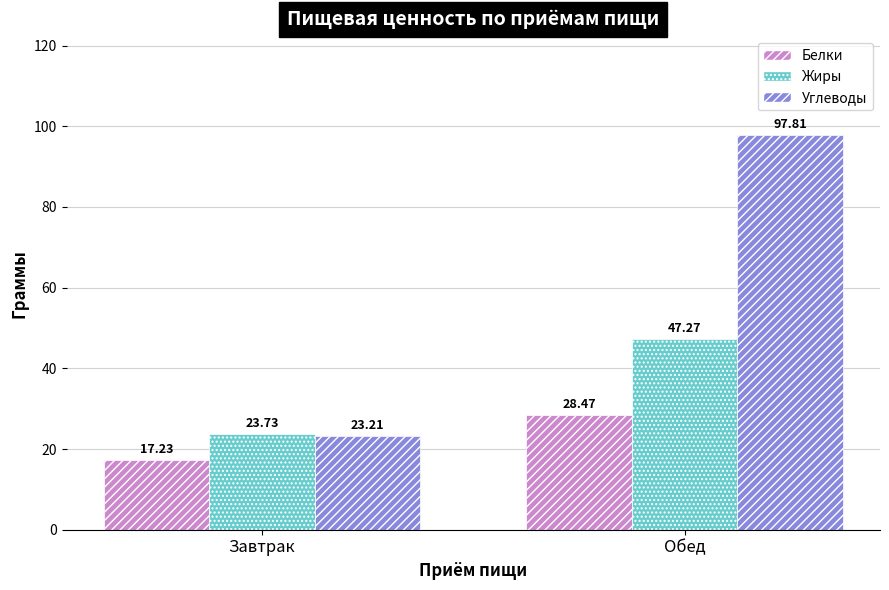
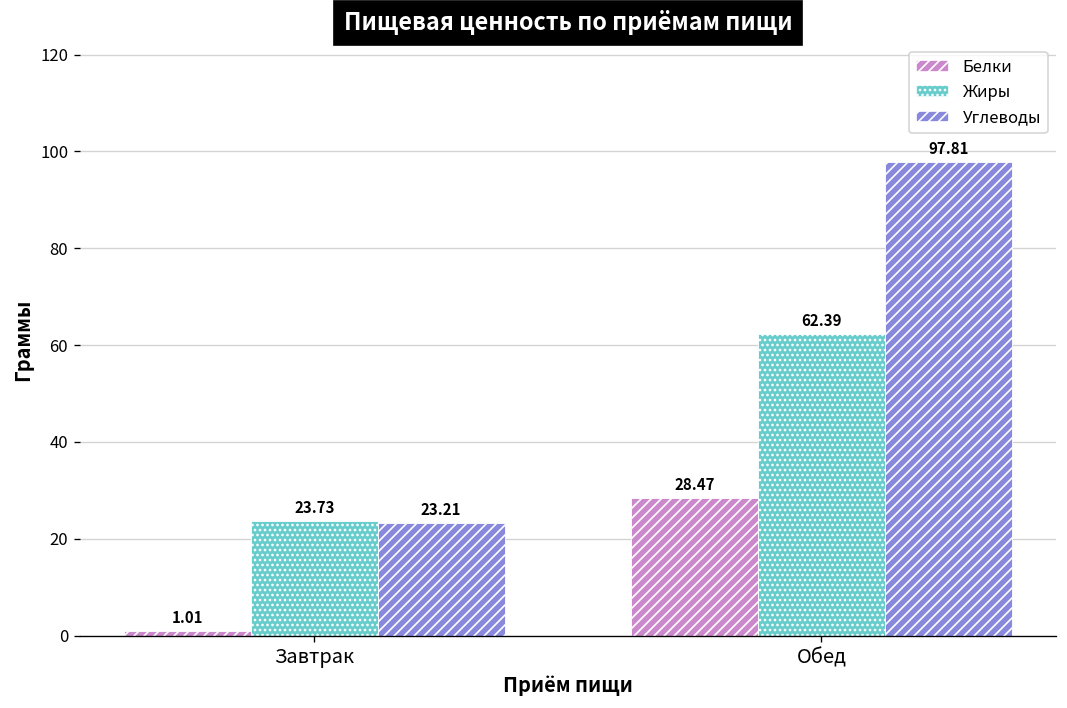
  {
    "Белки": {
-     "Завтрак": 17.23,
+     "Завтрак": 1.01,
      "Обед": 28.47
    },
    "Жиры": {
      "Завтрак": 23.73,
-     "Обед": 47.27
+     "Обед": 62.39
    },
    "Углеводы": {
      "Завтрак": 23.21,
      "Обед": 97.81
    }
  }
